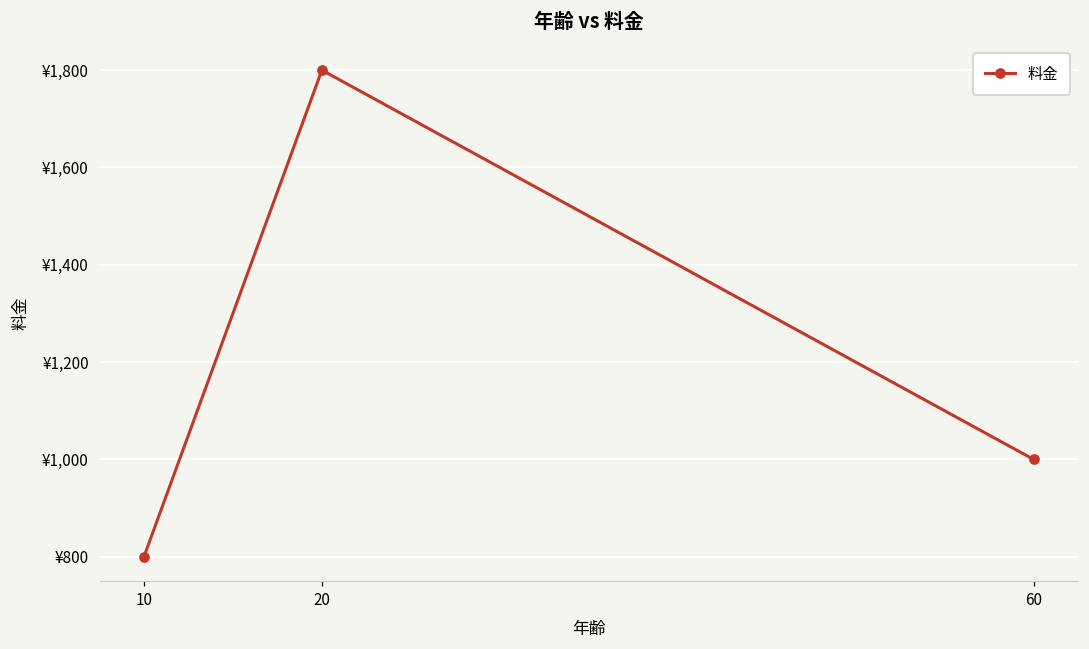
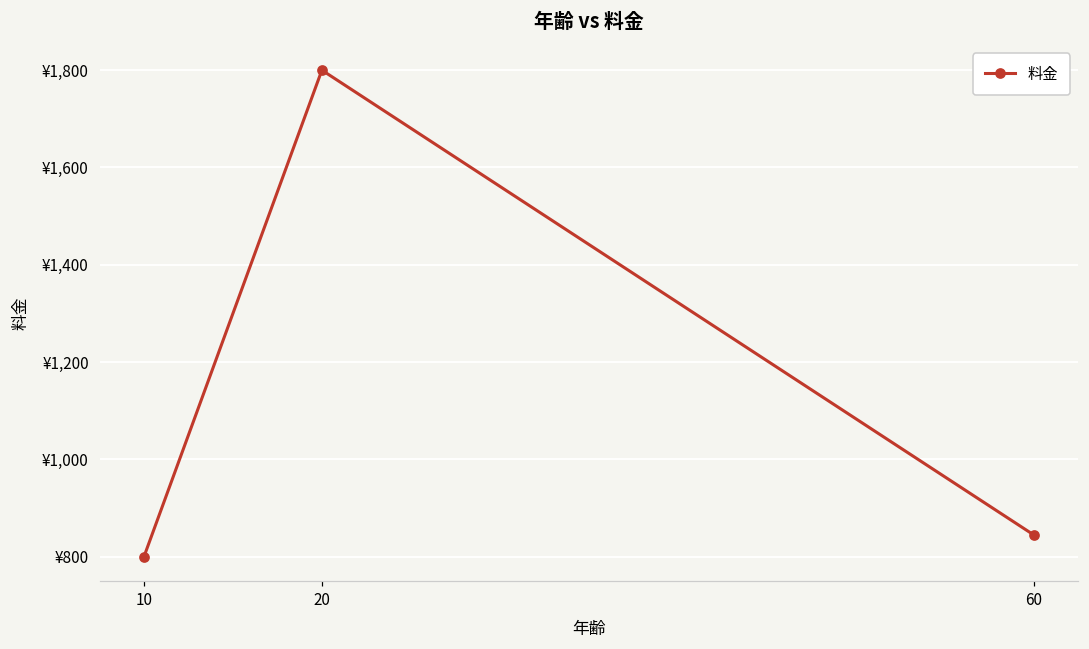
  {
    "10": "¥800",
    "20": "¥1,800",
-   "60": "¥1,000"
+   "60": "¥850"
  }
